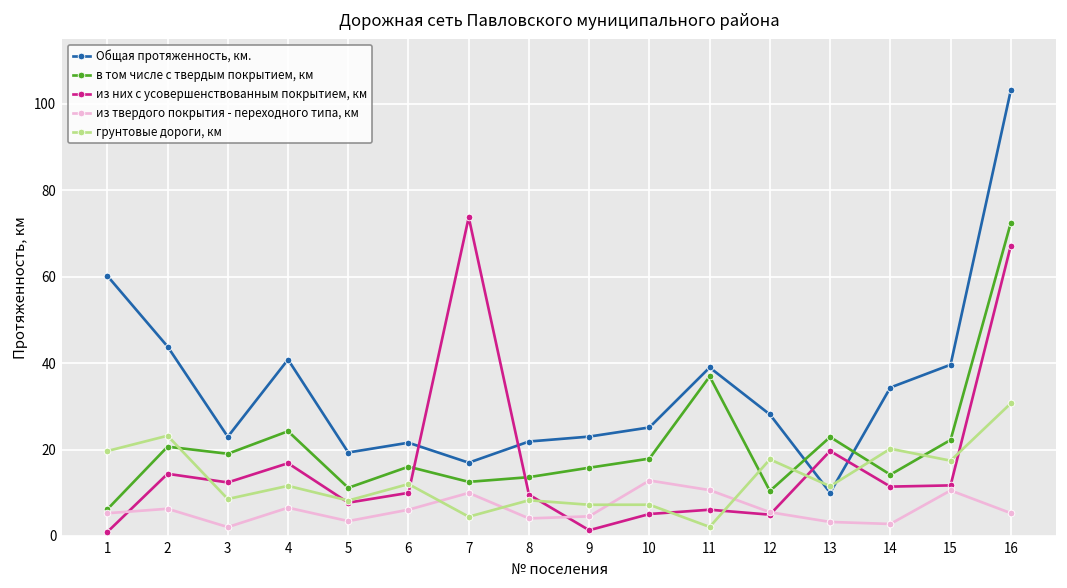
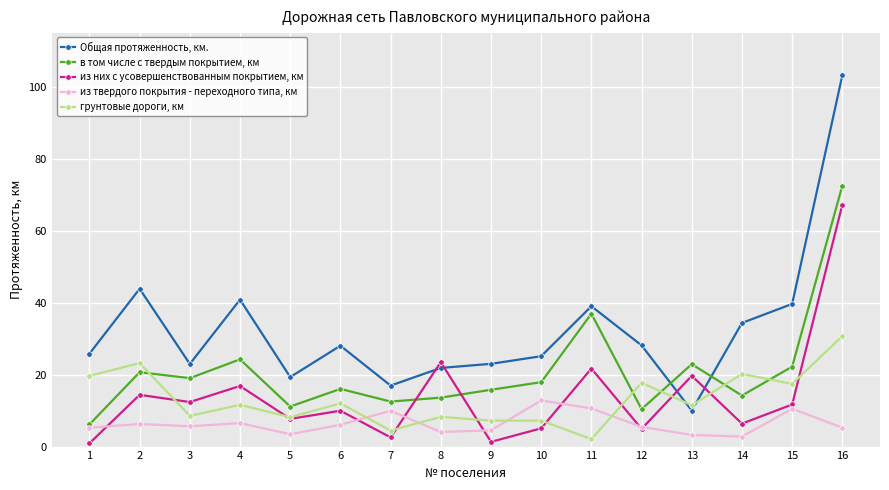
  {
    "Общая протяженность, км.": {
-     "1": 60,
+     "1": 26,
      "2": 44,
      "3": 23,
      "4": 41,
      "5": 19,
-     "6": 22,
+     "6": 28,
      "7": 17,
      "8": 22,
      "9": 23,
      "10": 25,
      "11": 39,
      "12": 28,
      "13": 10,
      "14": 34,
      "15": 40,
      "16": 103
    },
    "в том числе с твердым покрытием, км": {
      "1": 6,
      "2": 21,
      "3": 19,
      "4": 24,
      "5": 11,
      "6": 16,
      "7": 13,
      "8": 14,
      "9": 16,
      "10": 18,
      "11": 37,
      "12": 10,
      "13": 23,
      "14": 14,
      "15": 22,
      "16": 72
    },
    "из них с усовершенствованным покрытием, км": {
      "1": 1,
      "2": 14,
      "3": 12,
      "4": 17,
      "6": 10,
-     "7": 74,
-     "8": 10,
+     "7": 3,
+     "8": 23,
      "9": 1,
      "10": 5,
-     "11": 6,
+     "11": 22,
      "13": 20,
-     "14": 11,
+     "14": 6,
      "15": 12,
      "16": 67
    },
    "из твердого покрытия - переходного типа, км": {
      "1": 5,
      "2": 6,
-     "3": 2,
+     "3": 6,
      "4": 7,
      "5": 3,
      "6": 6,
      "7": 10,
      "8": 4,
      "9": 5,
      "10": 13,
      "11": 11,
      "13": 3,
      "14": 3,
      "15": 11,
      "16": 5
    },
    "грунтовые дороги, км": {
      "1": 20,
      "2": 23,
      "3": 9,
      "4": 12,
      "6": 12,
      "7": 4,
      "8": 8,
      "9": 7,
      "10": 7,
      "11": 2,
      "12": 18,
      "13": 11,
      "14": 20,
      "15": 17,
      "16": 31
    }
  }
